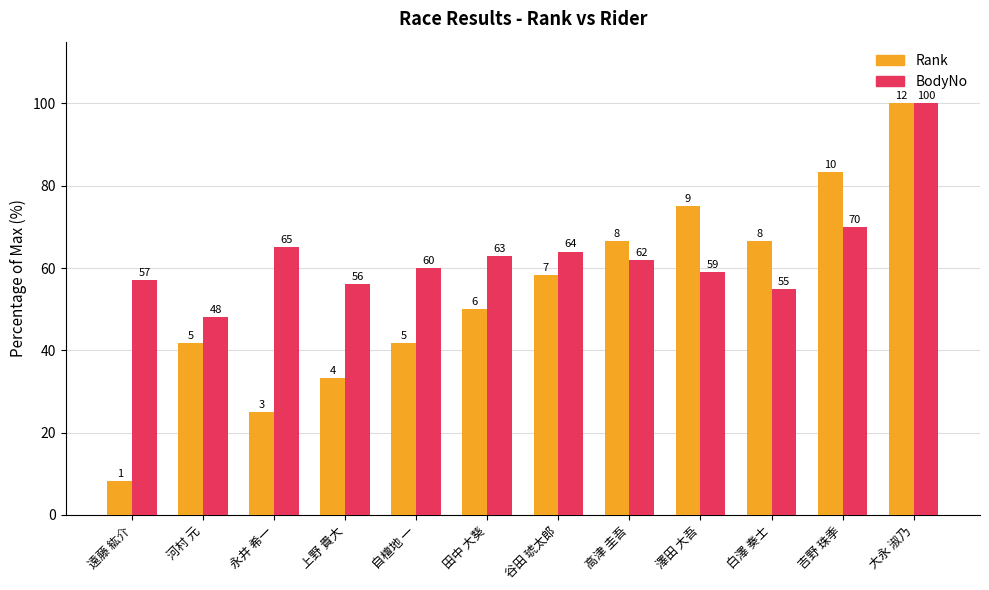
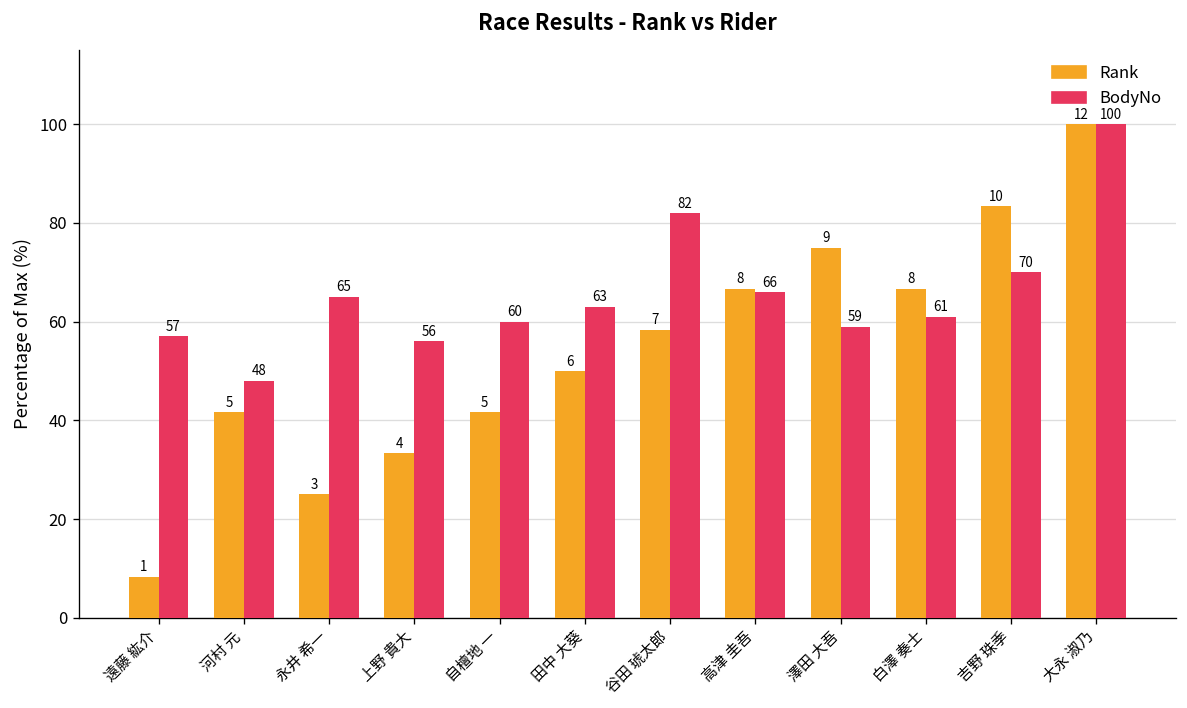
  {
    "BodyNo": {
      "遠藤 紘介": 57,
      "河村 元": 48,
      "永井 希一": 65,
      "上野 貴大": 56,
      "自檀地 一": 60,
      "田中 大葵": 63,
-     "谷田 琥太郎": 64,
-     "高津 圭吾": 62,
+     "谷田 琥太郎": 82,
+     "高津 圭吾": 66,
      "澤田 大吾": 59,
-     "白澤 奏士": 55,
+     "白澤 奏士": 61,
      "吉野 珠季": 70,
      "大永 淑乃": 100
    }
  }
